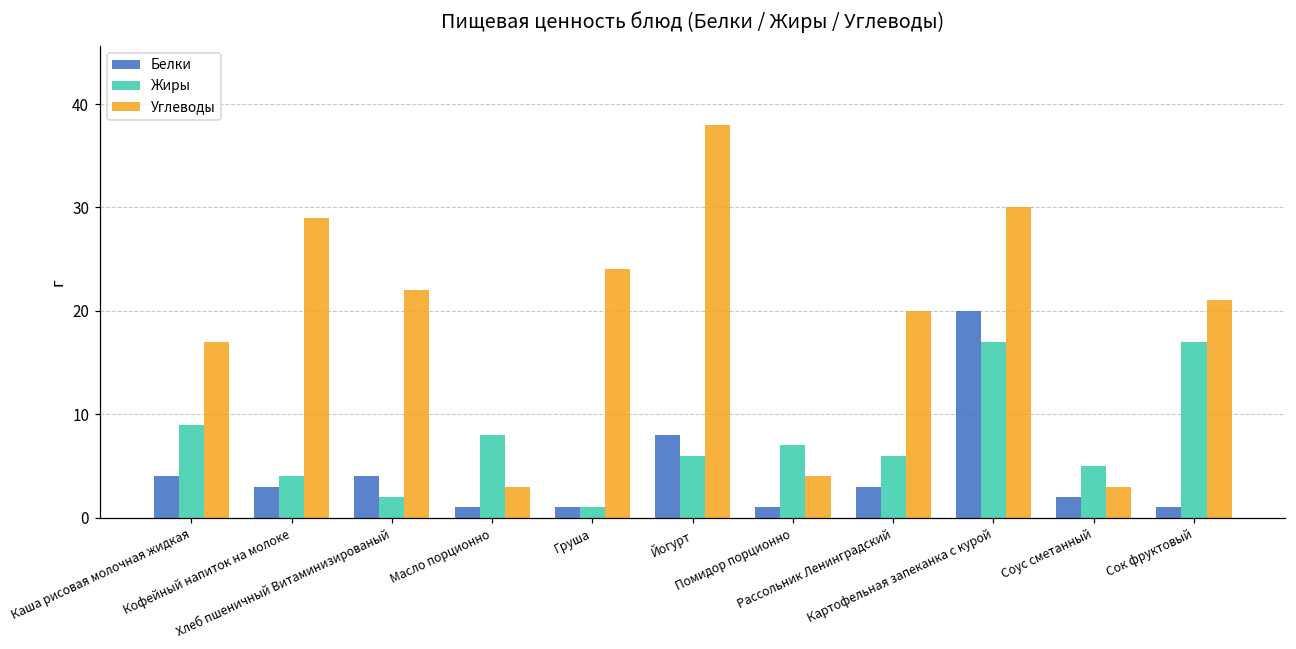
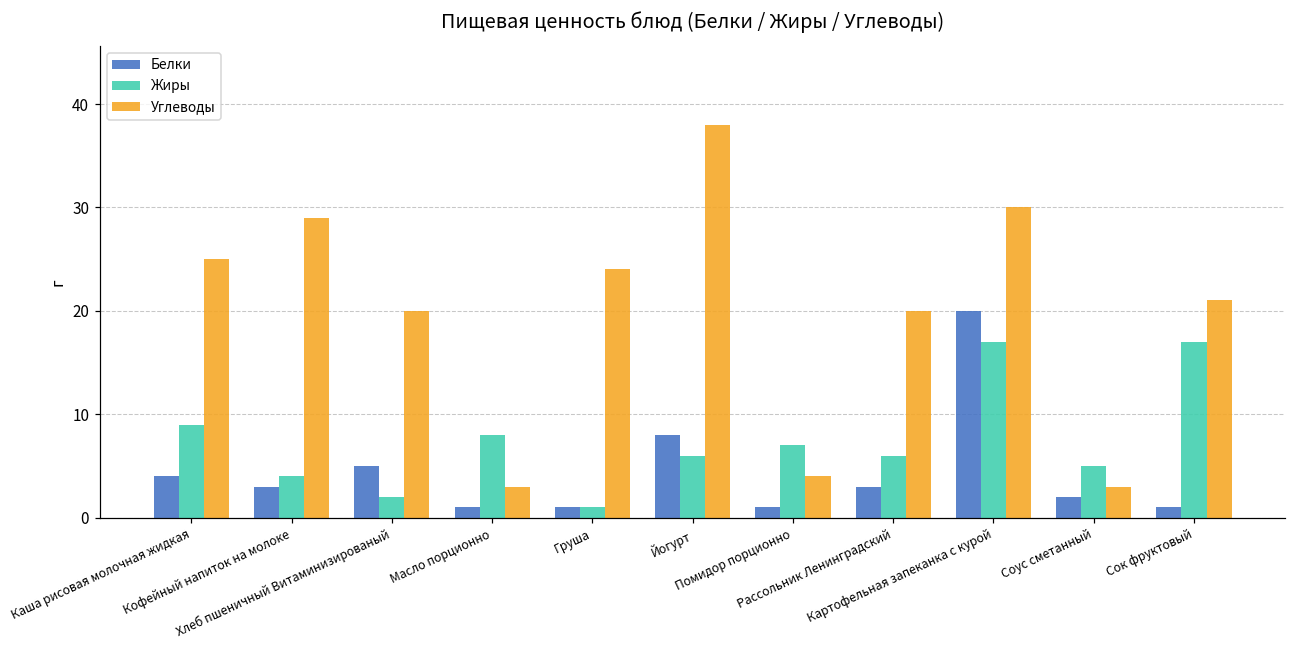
  {
    "Белки": {
      "Каша рисовая молочная жидкая": 4,
      "Кофейный напиток на молоке": 3,
-     "Хлеб пшеничный Витаминизированый": 4,
+     "Хлеб пшеничный Витаминизированый": 5,
      "Масло порционно": 1,
      "Груша": 1,
      "Йогурт": 8,
      "Помидор порционно": 1,
      "Рассольник Ленинградский": 3,
      "Картофельная запеканка с курой": 20,
      "Соус сметанный": 2,
      "Сок фруктовый": 1
    },
    "Жиры": {
      "Каша рисовая молочная жидкая": 9,
      "Кофейный напиток на молоке": 4,
      "Хлеб пшеничный Витаминизированый": 2,
      "Масло порционно": 8,
      "Груша": 1,
      "Йогурт": 6,
      "Помидор порционно": 7,
      "Рассольник Ленинградский": 6,
      "Картофельная запеканка с курой": 17,
      "Соус сметанный": 5,
      "Сок фруктовый": 17
    },
    "Углеводы": {
-     "Каша рисовая молочная жидкая": 17,
+     "Каша рисовая молочная жидкая": 25,
      "Кофейный напиток на молоке": 29,
-     "Хлеб пшеничный Витаминизированый": 22,
+     "Хлеб пшеничный Витаминизированый": 20,
      "Масло порционно": 3,
      "Груша": 24,
      "Йогурт": 38,
      "Помидор порционно": 4,
      "Рассольник Ленинградский": 20,
      "Картофельная запеканка с курой": 30,
      "Соус сметанный": 3,
      "Сок фруктовый": 21
    }
  }
